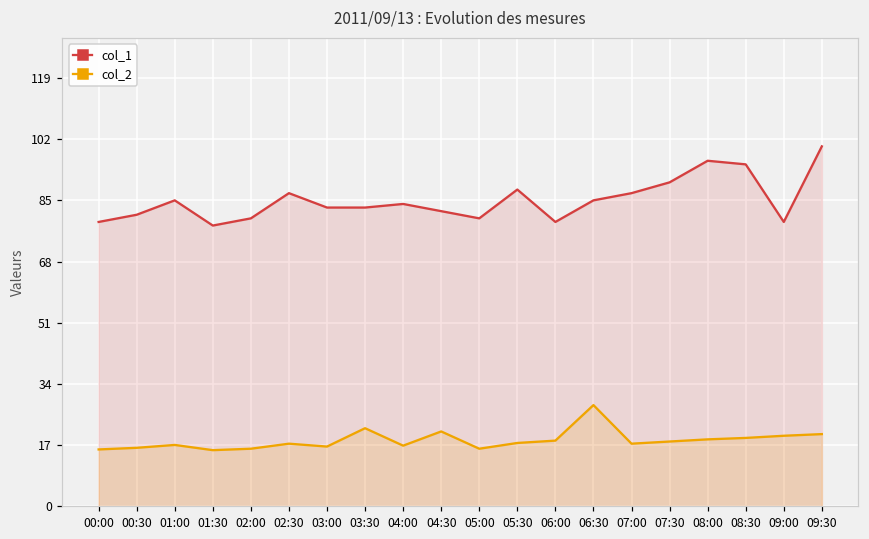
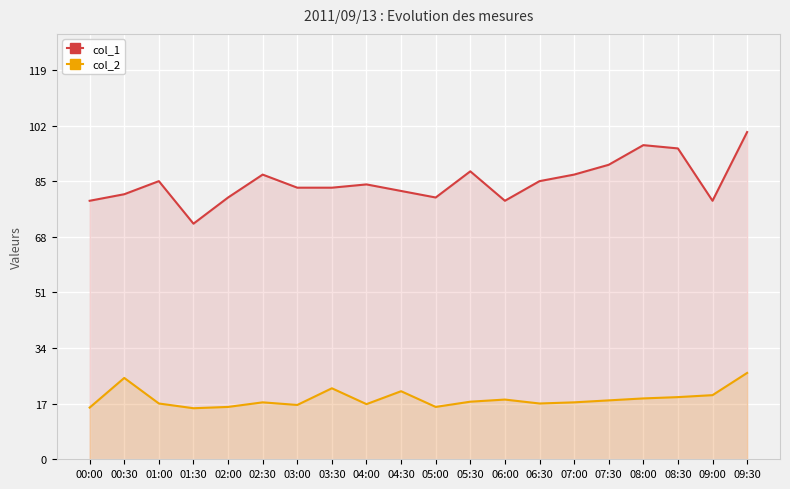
  {
    "col_1": {
      "00:00": 79,
      "00:30": 81,
      "01:00": 85,
-     "01:30": 78,
+     "01:30": 72,
      "02:00": 80,
      "02:30": 87,
      "03:00": 83,
      "03:30": 83,
      "04:00": 84,
      "04:30": 82,
      "05:00": 80,
      "05:30": 88,
      "06:00": 79,
      "06:30": 85,
      "07:00": 87,
      "07:30": 90,
      "08:00": 96,
      "08:30": 95,
      "09:00": 79,
      "09:30": 100
    },
    "col_2": {
      "00:00": 16,
-     "00:30": 16,
+     "00:30": 25,
      "01:00": 17,
      "01:30": 16,
      "02:00": 16,
      "02:30": 17,
      "03:00": 17,
      "03:30": 22,
      "04:00": 17,
      "04:30": 21,
      "05:00": 16,
      "05:30": 18,
      "06:00": 18,
-     "06:30": 28,
+     "06:30": 17,
      "07:00": 17,
      "07:30": 18,
      "08:00": 19,
      "08:30": 19,
      "09:00": 20,
-     "09:30": 20
+     "09:30": 26
    }
  }
